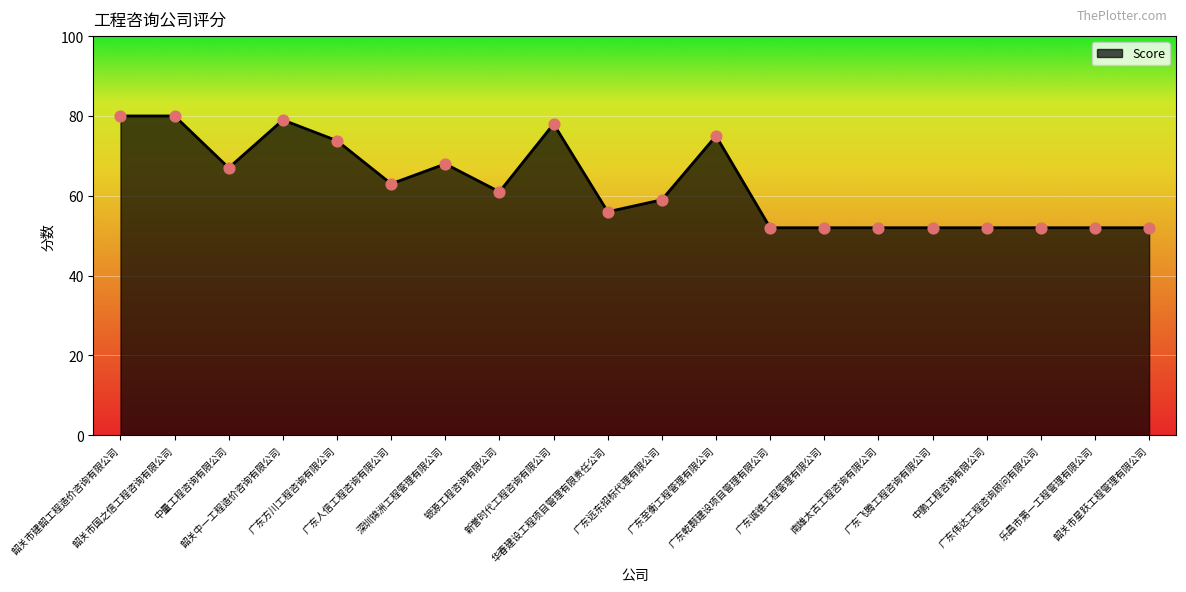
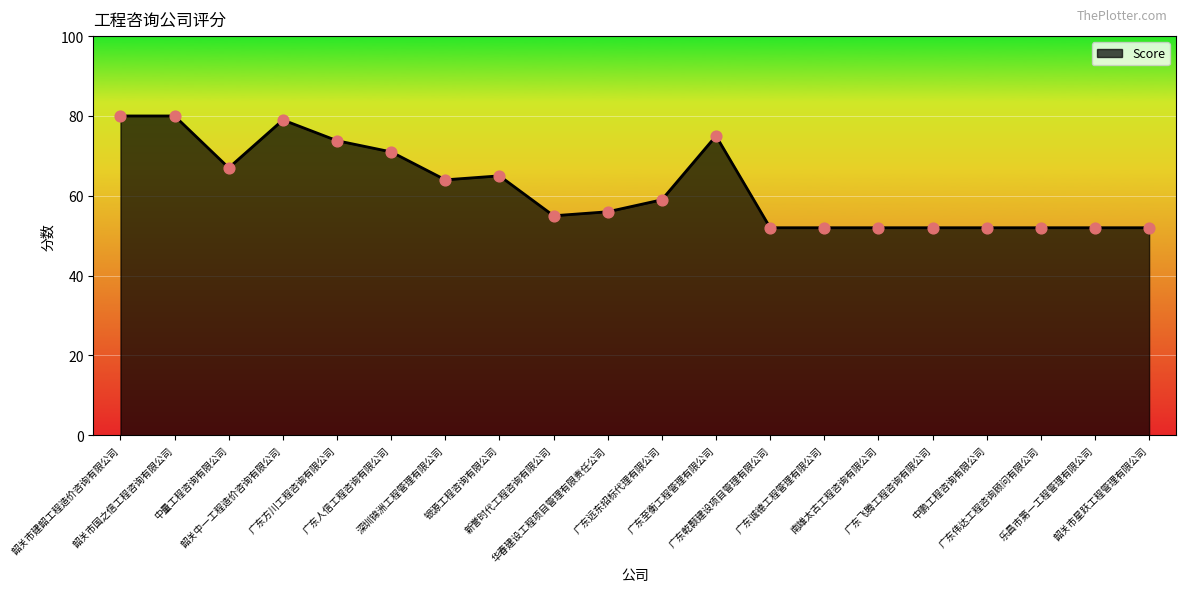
  {
    "韶关市建韶工程造价咨询有限公司": 80,
    "韶关市国之信工程咨询有限公司": 80,
    "中量工程咨询有限公司": 67,
    "韶关中一工程造价咨询有限公司": 79,
    "广东方川工程咨询有限公司": 74,
-   "广东人信工程咨询有限公司": 63,
-   "深圳锦洲工程管理有限公司": 68,
-   "银源工程咨询有限公司": 61,
-   "新誉时代工程咨询有限公司": 78,
+   "广东人信工程咨询有限公司": 71,
+   "深圳锦洲工程管理有限公司": 64,
+   "银源工程咨询有限公司": 65,
+   "新誉时代工程咨询有限公司": 55,
    "华春建设工程项目管理有限责任公司": 56,
    "广东远东招标代理有限公司": 59,
    "广东至衡工程管理有限公司": 75,
    "广东乾颢建设项目管理有限公司": 52,
    "广东诚德工程管理有限公司": 52,
    "南雄太古工程咨询有限公司": 52,
    "广东飞腾工程咨询有限公司": 52,
    "中鹏工程咨询有限公司": 52,
    "广东伟达工程咨询顾问有限公司": 52,
    "乐昌市第一工程管理有限公司": 52,
    "韶关市星跃工程管理有限公司": 52
  }
